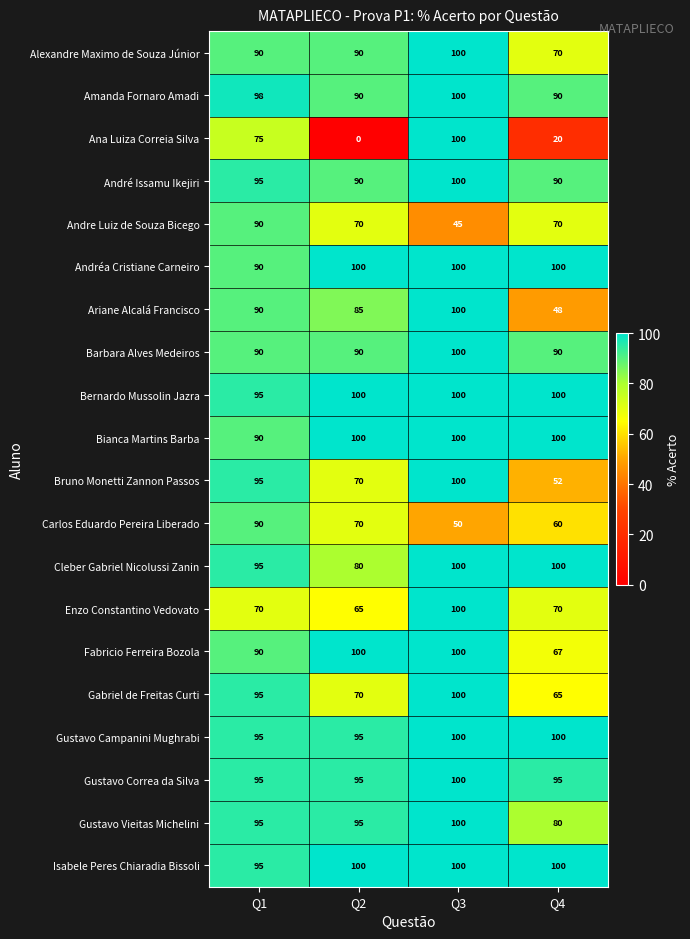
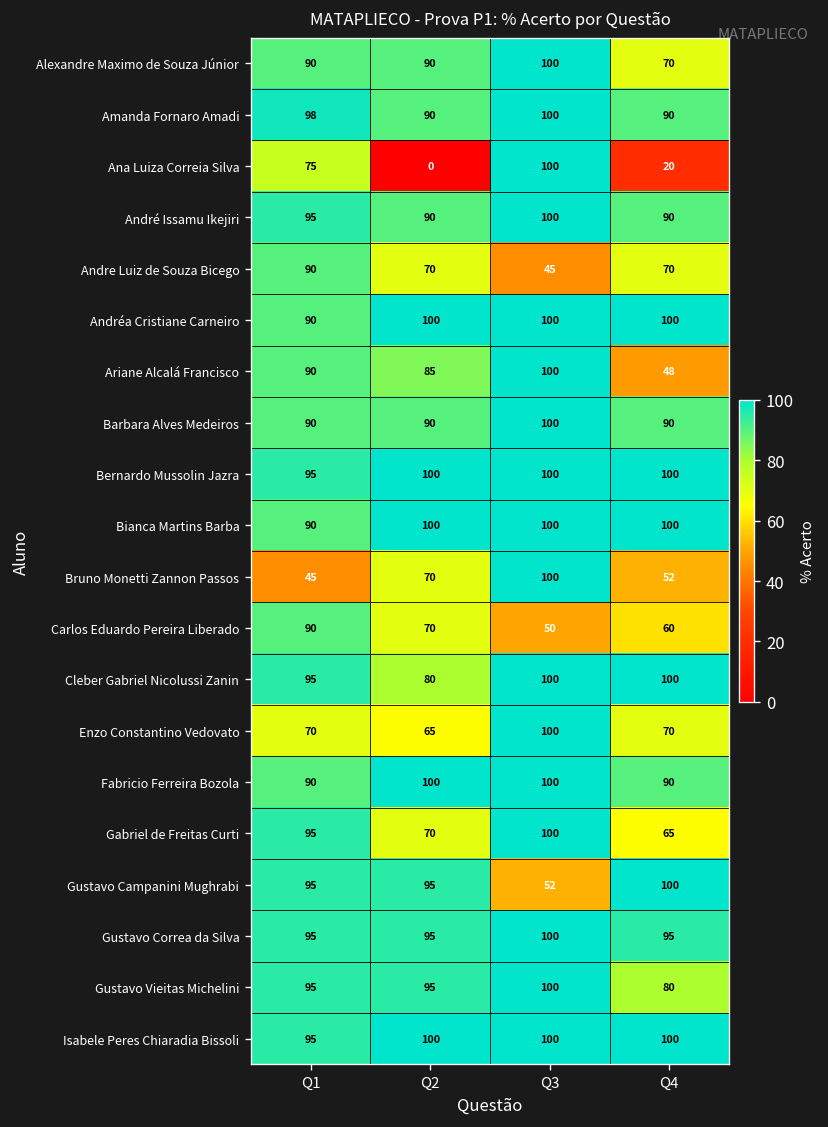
  {
    "Alexandre Maximo de Souza Júnior": {
      "Q1": 90,
      "Q2": 90,
      "Q3": 100,
      "Q4": 70
    },
    "Amanda Fornaro Amadi": {
      "Q1": 98,
      "Q2": 90,
      "Q3": 100,
      "Q4": 90
    },
    "Ana Luiza Correia Silva": {
      "Q1": 75,
      "Q2": 0,
      "Q3": 100,
      "Q4": 20
    },
    "André Issamu Ikejiri": {
      "Q1": 95,
      "Q2": 90,
      "Q3": 100,
      "Q4": 90
    },
    "Andre Luiz de Souza Bicego": {
      "Q1": 90,
      "Q2": 70,
      "Q3": 45,
      "Q4": 70
    },
    "Andréa Cristiane Carneiro": {
      "Q1": 90,
      "Q2": 100,
      "Q3": 100,
      "Q4": 100
    },
    "Ariane Alcalá Francisco": {
      "Q1": 90,
      "Q2": 85,
      "Q3": 100,
      "Q4": 48
    },
    "Barbara Alves Medeiros": {
      "Q1": 90,
      "Q2": 90,
      "Q3": 100,
      "Q4": 90
    },
    "Bernardo Mussolin Jazra": {
      "Q1": 95,
      "Q2": 100,
      "Q3": 100,
      "Q4": 100
    },
    "Bianca Martins Barba": {
      "Q1": 90,
      "Q2": 100,
      "Q3": 100,
      "Q4": 100
    },
    "Bruno Monetti Zannon Passos": {
-     "Q1": 95,
+     "Q1": 45,
      "Q2": 70,
      "Q3": 100,
      "Q4": 52
    },
    "Carlos Eduardo Pereira Liberado": {
      "Q1": 90,
      "Q2": 70,
      "Q3": 50,
      "Q4": 60
    },
    "Cleber Gabriel Nicolussi Zanin": {
      "Q1": 95,
      "Q2": 80,
      "Q3": 100,
      "Q4": 100
    },
    "Enzo Constantino Vedovato": {
      "Q1": 70,
      "Q2": 65,
      "Q3": 100,
      "Q4": 70
    },
    "Fabricio Ferreira Bozola": {
      "Q1": 90,
      "Q2": 100,
      "Q3": 100,
-     "Q4": 67
+     "Q4": 90
    },
    "Gabriel de Freitas Curti": {
      "Q1": 95,
      "Q2": 70,
      "Q3": 100,
      "Q4": 65
    },
    "Gustavo Campanini Mughrabi": {
      "Q1": 95,
      "Q2": 95,
-     "Q3": 100,
+     "Q3": 52,
      "Q4": 100
    },
    "Gustavo Correa da Silva": {
      "Q1": 95,
      "Q2": 95,
      "Q3": 100,
      "Q4": 95
    },
    "Gustavo Vieitas Michelini": {
      "Q1": 95,
      "Q2": 95,
      "Q3": 100,
      "Q4": 80
    },
    "Isabele Peres Chiaradia Bissoli": {
      "Q1": 95,
      "Q2": 100,
      "Q3": 100,
      "Q4": 100
    }
  }
